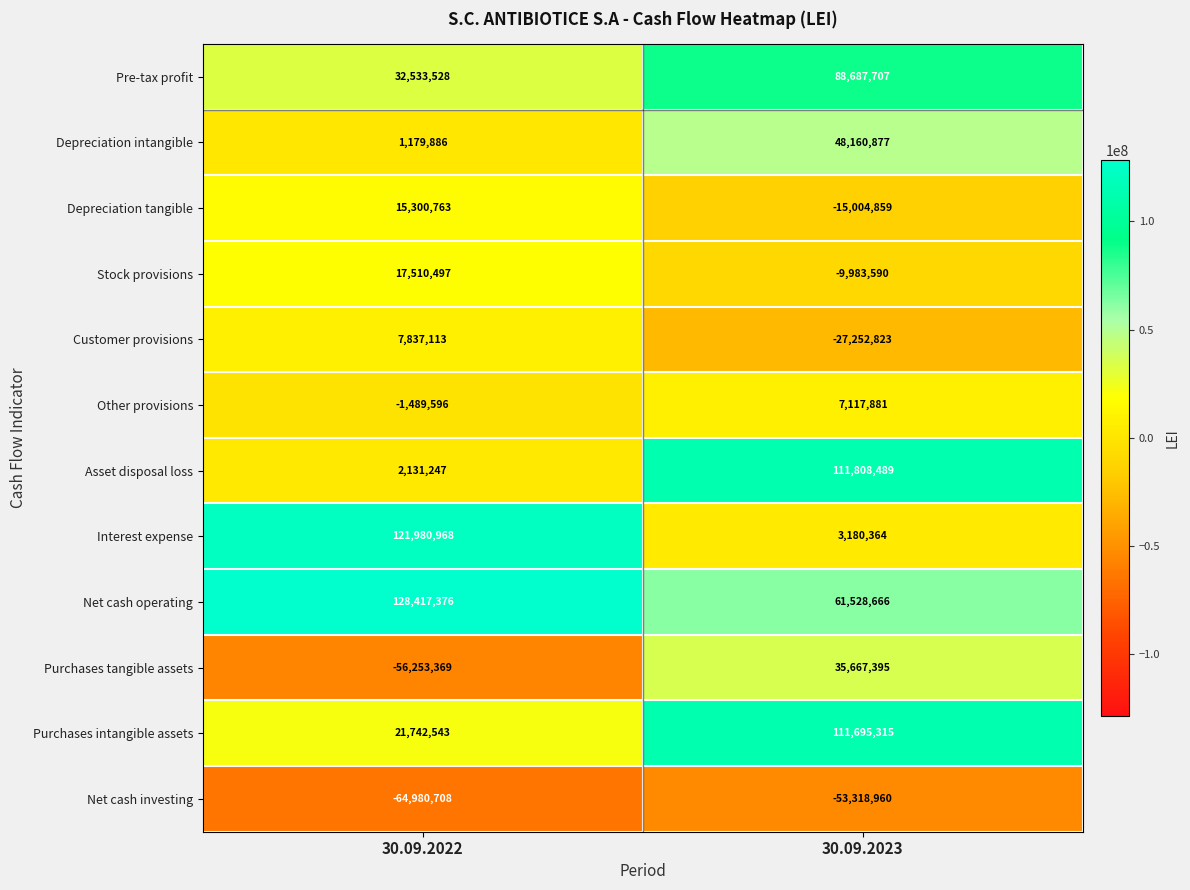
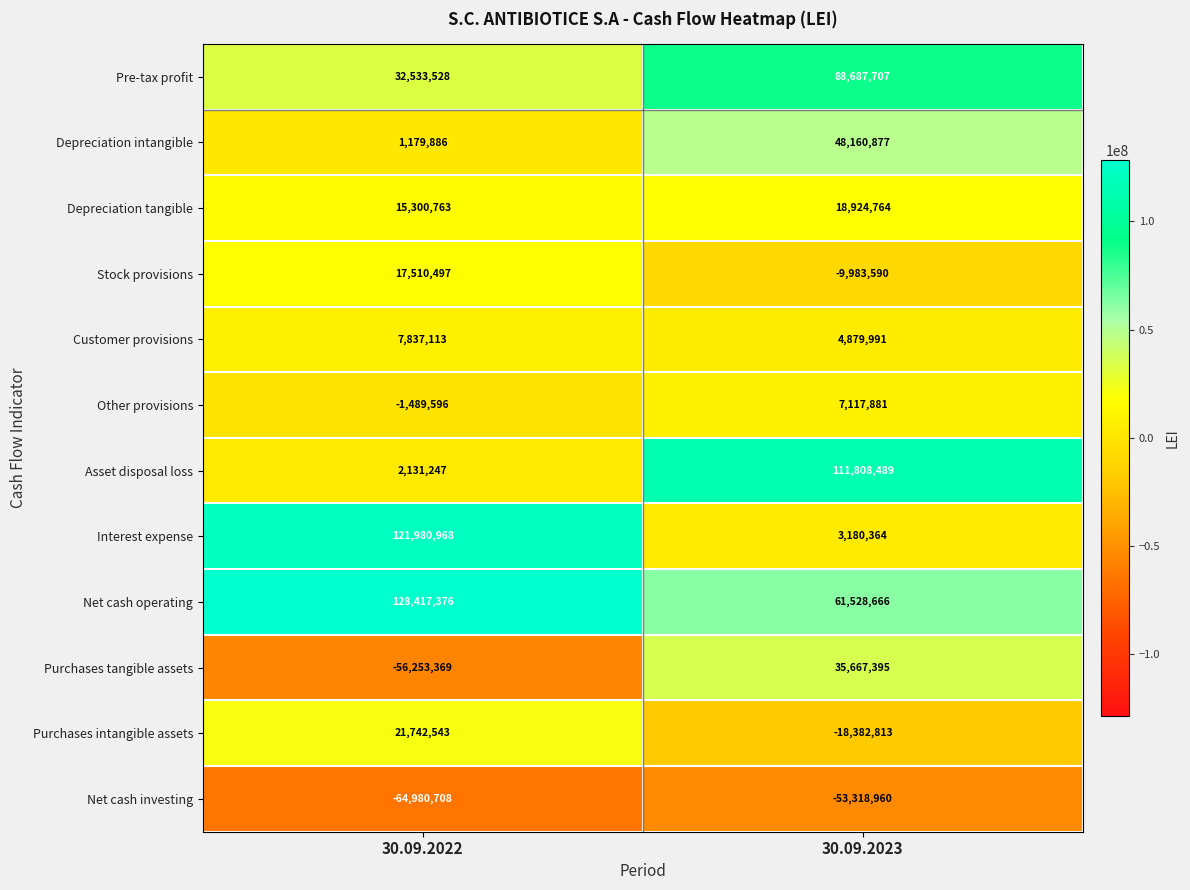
  {
    "Pre-tax profit": {
      "30.09.2022": "32,533,528",
      "30.09.2023": "88,687,707"
    },
    "Depreciation intangible": {
      "30.09.2022": "1,179,886",
      "30.09.2023": "48,160,877"
    },
    "Depreciation tangible": {
      "30.09.2022": "15,300,763",
-     "30.09.2023": "-15,004,859"
+     "30.09.2023": "18,924,764"
    },
    "Stock provisions": {
      "30.09.2022": "17,510,497",
      "30.09.2023": "-9,983,590"
    },
    "Customer provisions": {
      "30.09.2022": "7,837,113",
-     "30.09.2023": "-27,252,823"
+     "30.09.2023": "4,879,991"
    },
    "Other provisions": {
      "30.09.2022": "-1,489,596",
      "30.09.2023": "7,117,881"
    },
    "Asset disposal loss": {
      "30.09.2022": "2,131,247",
      "30.09.2023": "111,808,489"
    },
    "Interest expense": {
      "30.09.2022": "121,980,968",
      "30.09.2023": "3,180,364"
    },
    "Net cash operating": {
      "30.09.2022": "128,417,376",
      "30.09.2023": "61,528,666"
    },
    "Purchases tangible assets": {
      "30.09.2022": "-56,253,369",
      "30.09.2023": "35,667,395"
    },
    "Purchases intangible assets": {
      "30.09.2022": "21,742,543",
-     "30.09.2023": "111,695,315"
+     "30.09.2023": "-18,382,813"
    },
    "Net cash investing": {
      "30.09.2022": "-64,980,708",
      "30.09.2023": "-53,318,960"
    }
  }
